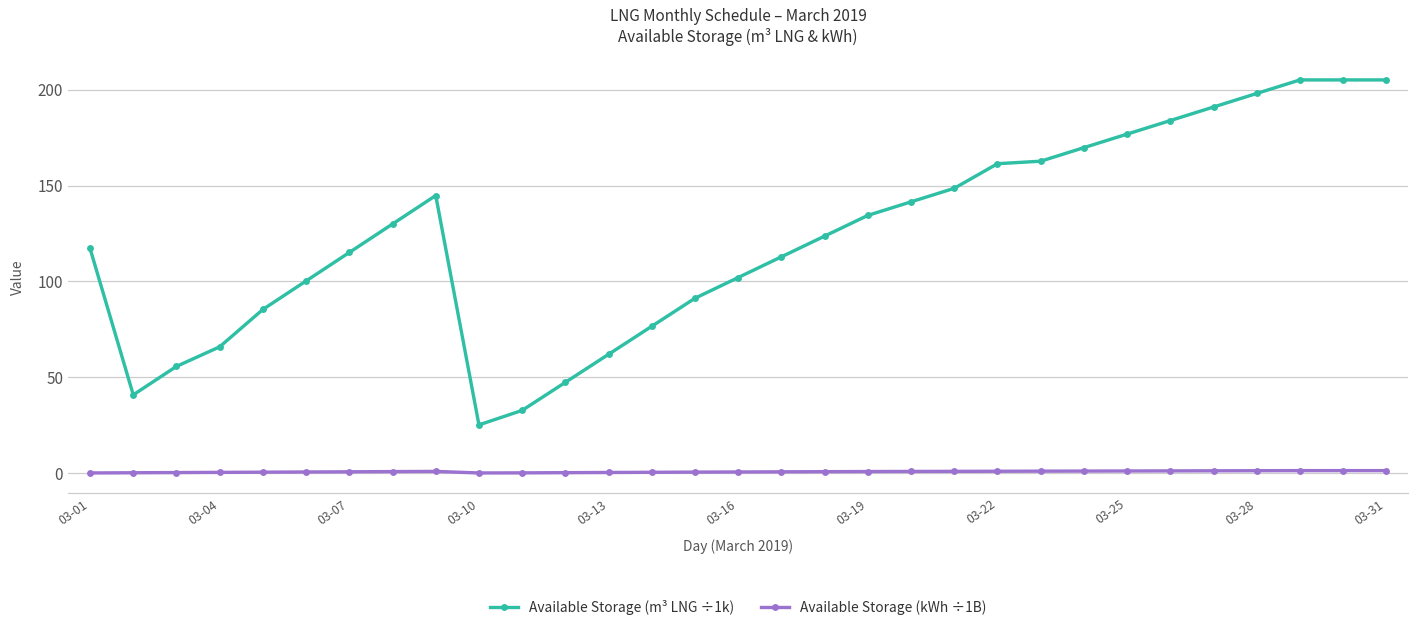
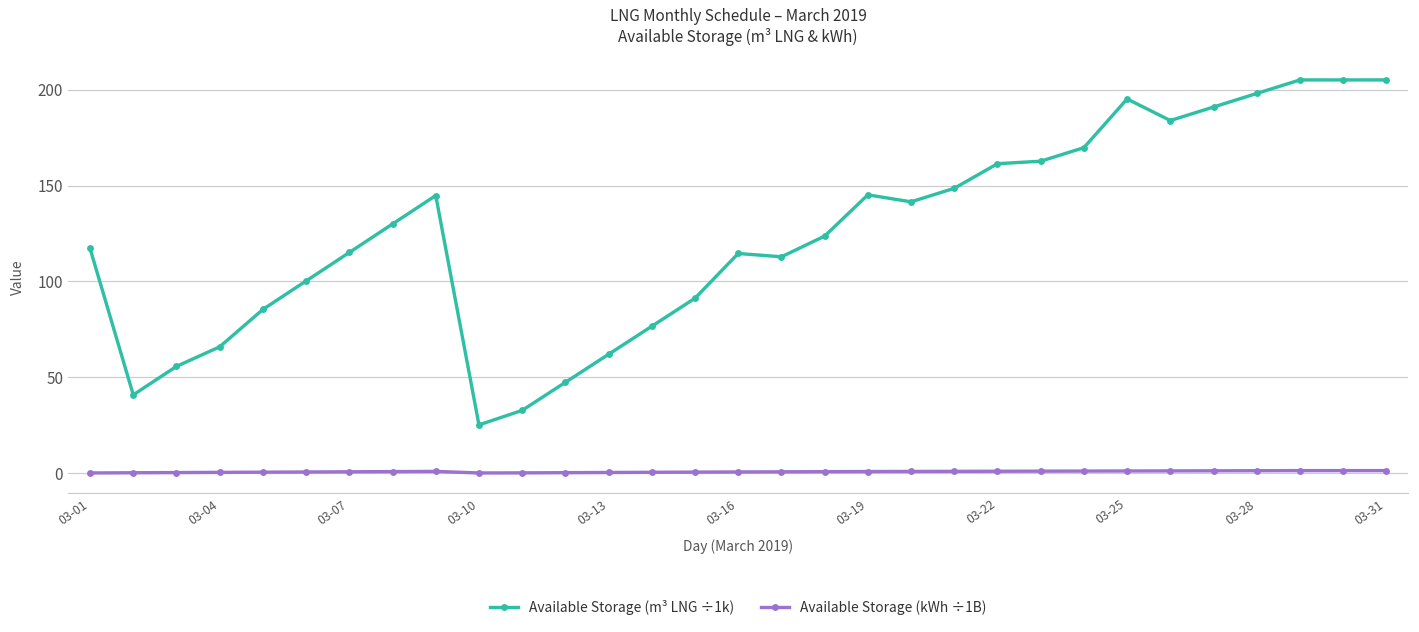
  {
    "Available Storage (m³ LNG ÷1k)": {
      "03-01": 117,
      "03-04": 66,
      "03-07": 115,
      "03-10": 25,
      "03-13": 62,
-     "03-16": 102,
-     "03-19": 134,
+     "03-16": 115,
+     "03-19": 145,
      "03-22": 161,
-     "03-25": 177,
+     "03-25": 195,
      "03-28": 198,
      "03-31": 205
    },
    "Available Storage (kWh ÷1B)": {
      "03-01": 0,
      "03-04": 0,
      "03-07": 1,
      "03-10": 0,
      "03-13": 0,
      "03-16": 1,
      "03-19": 1,
      "03-22": 1,
      "03-25": 1,
      "03-28": 1,
      "03-31": 1
    }
  }
